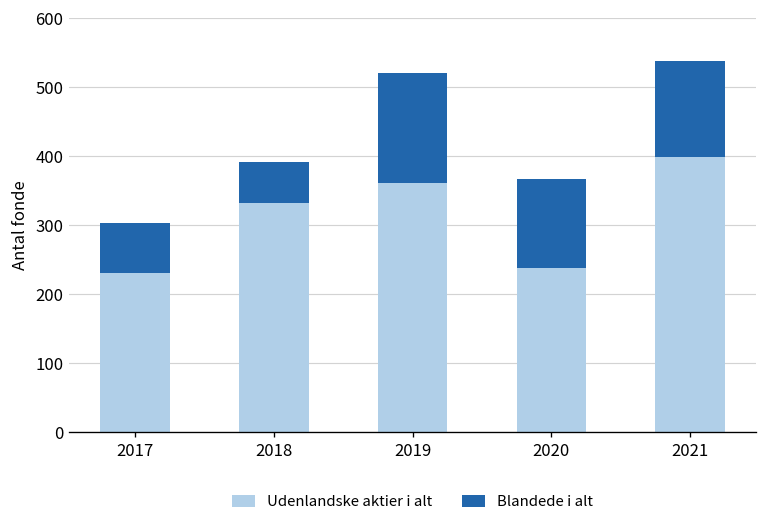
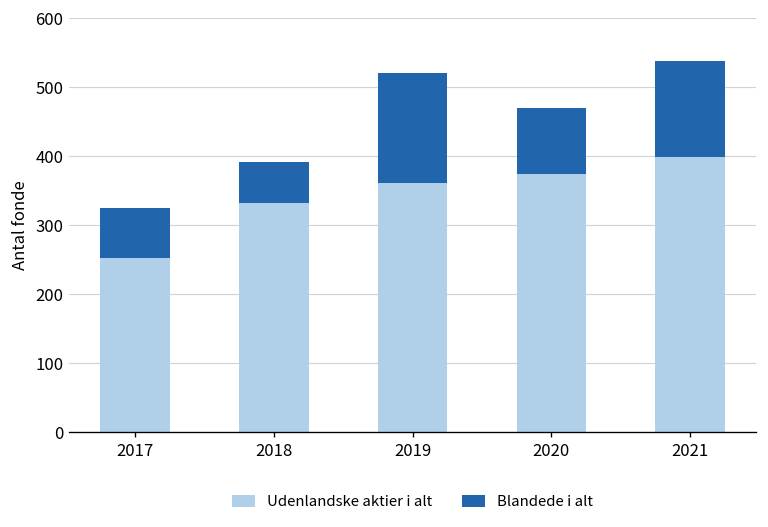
  {
    "Udenlandske aktier i alt": {
-     "2017": 230,
+     "2017": 250,
      "2018": 330,
      "2019": 360,
-     "2020": 240,
+     "2020": 370,
      "2021": 400
    },
    "Blandede i alt": {
      "2017": 70,
      "2018": 60,
      "2019": 160,
-     "2020": 130,
+     "2020": 100,
      "2021": 140
    }
  }
